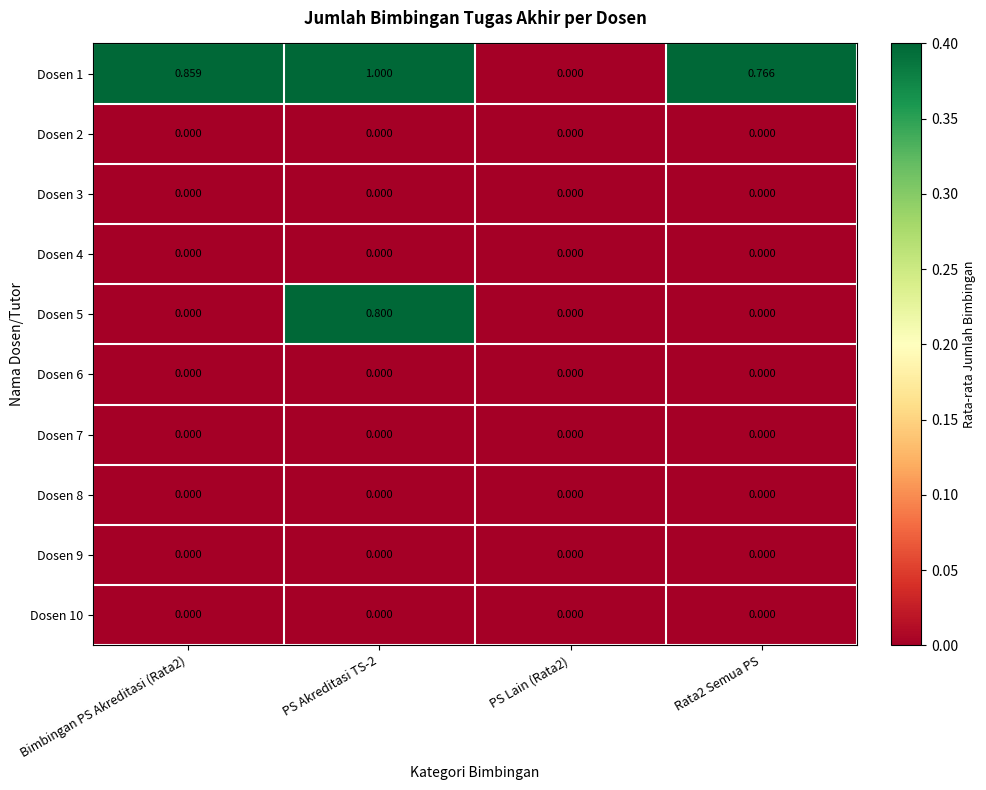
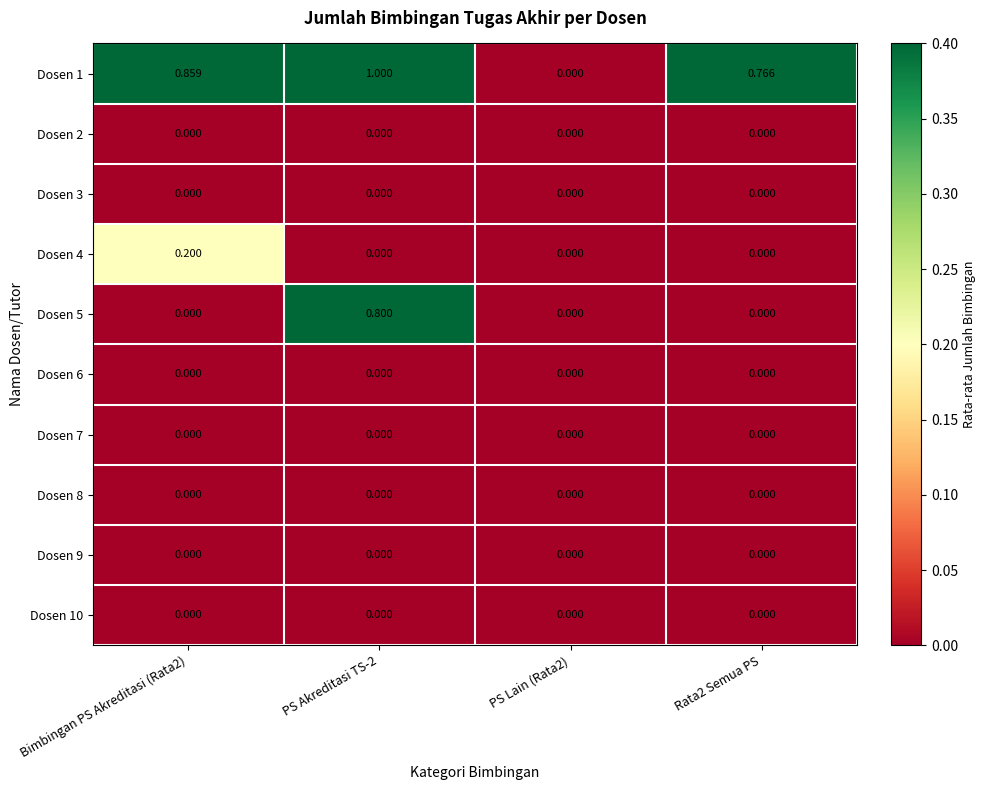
  {
    "Dosen 1": {
      "Bimbingan PS Akreditasi (Rata2)": 0.859,
      "PS Akreditasi TS-2": 1.000,
      "PS Lain (Rata2)": 0.000,
      "Rata2 Semua PS": 0.766
    },
    "Dosen 2": {
      "Bimbingan PS Akreditasi (Rata2)": 0.000,
      "PS Akreditasi TS-2": 0.000,
      "PS Lain (Rata2)": 0.000,
      "Rata2 Semua PS": 0.000
    },
    "Dosen 3": {
      "Bimbingan PS Akreditasi (Rata2)": 0.000,
      "PS Akreditasi TS-2": 0.000,
      "PS Lain (Rata2)": 0.000,
      "Rata2 Semua PS": 0.000
    },
    "Dosen 4": {
-     "Bimbingan PS Akreditasi (Rata2)": 0.000,
+     "Bimbingan PS Akreditasi (Rata2)": 0.200,
      "PS Akreditasi TS-2": 0.000,
      "PS Lain (Rata2)": 0.000,
      "Rata2 Semua PS": 0.000
    },
    "Dosen 5": {
      "Bimbingan PS Akreditasi (Rata2)": 0.000,
      "PS Akreditasi TS-2": 0.800,
      "PS Lain (Rata2)": 0.000,
      "Rata2 Semua PS": 0.000
    },
    "Dosen 6": {
      "Bimbingan PS Akreditasi (Rata2)": 0.000,
      "PS Akreditasi TS-2": 0.000,
      "PS Lain (Rata2)": 0.000,
      "Rata2 Semua PS": 0.000
    },
    "Dosen 7": {
      "Bimbingan PS Akreditasi (Rata2)": 0.000,
      "PS Akreditasi TS-2": 0.000,
      "PS Lain (Rata2)": 0.000,
      "Rata2 Semua PS": 0.000
    },
    "Dosen 8": {
      "Bimbingan PS Akreditasi (Rata2)": 0.000,
      "PS Akreditasi TS-2": 0.000,
      "PS Lain (Rata2)": 0.000,
      "Rata2 Semua PS": 0.000
    },
    "Dosen 9": {
      "Bimbingan PS Akreditasi (Rata2)": 0.000,
      "PS Akreditasi TS-2": 0.000,
      "PS Lain (Rata2)": 0.000,
      "Rata2 Semua PS": 0.000
    },
    "Dosen 10": {
      "Bimbingan PS Akreditasi (Rata2)": 0.000,
      "PS Akreditasi TS-2": 0.000,
      "PS Lain (Rata2)": 0.000,
      "Rata2 Semua PS": 0.000
    }
  }
